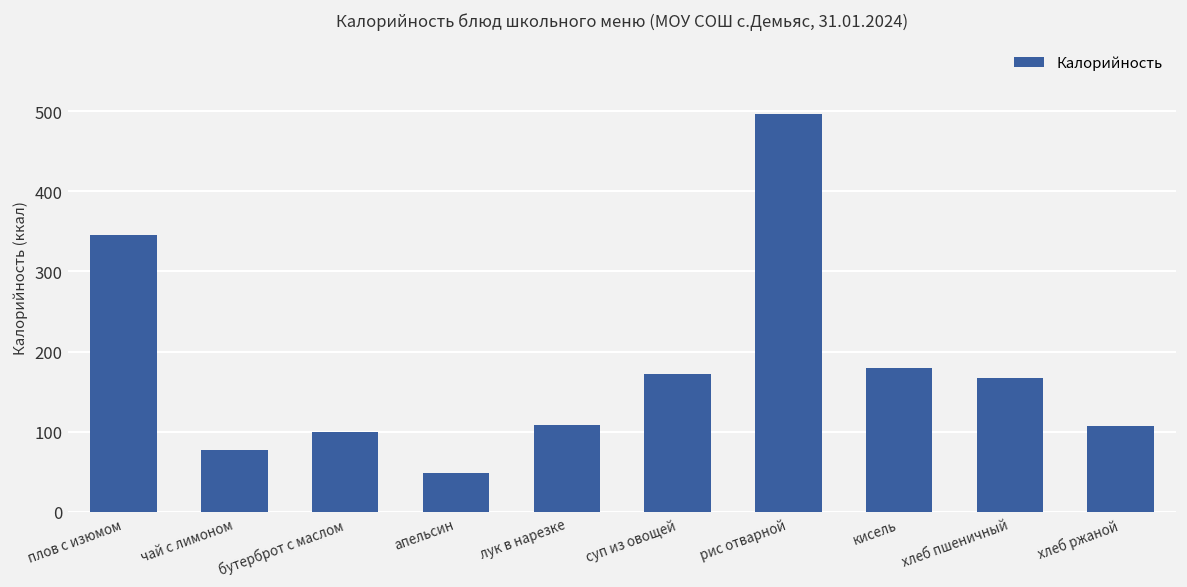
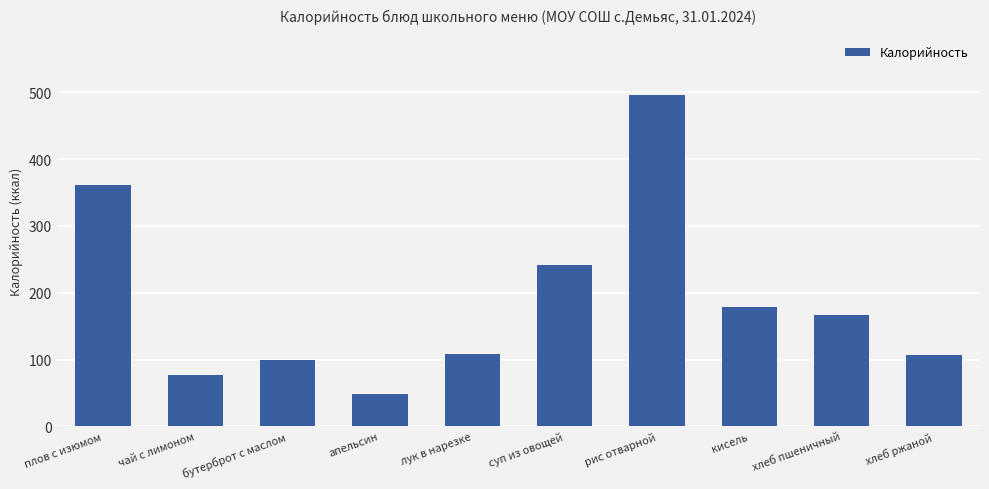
  {
-   "плов с изюмом": 350,
+   "плов с изюмом": 360,
    "чай с лимоном": 80,
    "бутерброт с маслом": 100,
    "апельсин": 50,
    "лук в нарезке": 110,
-   "суп из овощей": 170,
+   "суп из овощей": 240,
    "рис отварной": 500,
    "кисель": 180,
    "хлеб пшеничный": 170,
    "хлеб ржаной": 110
  }
